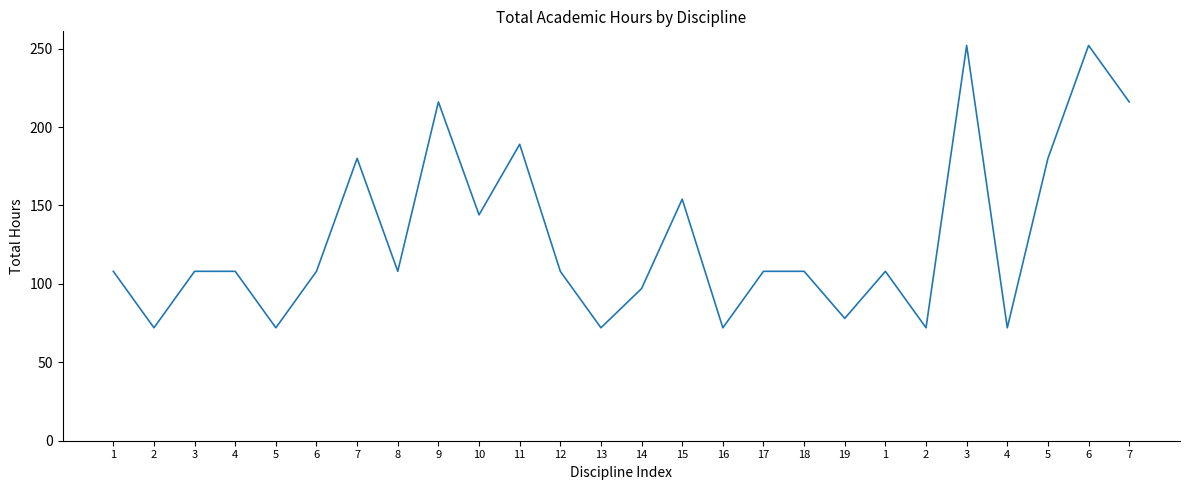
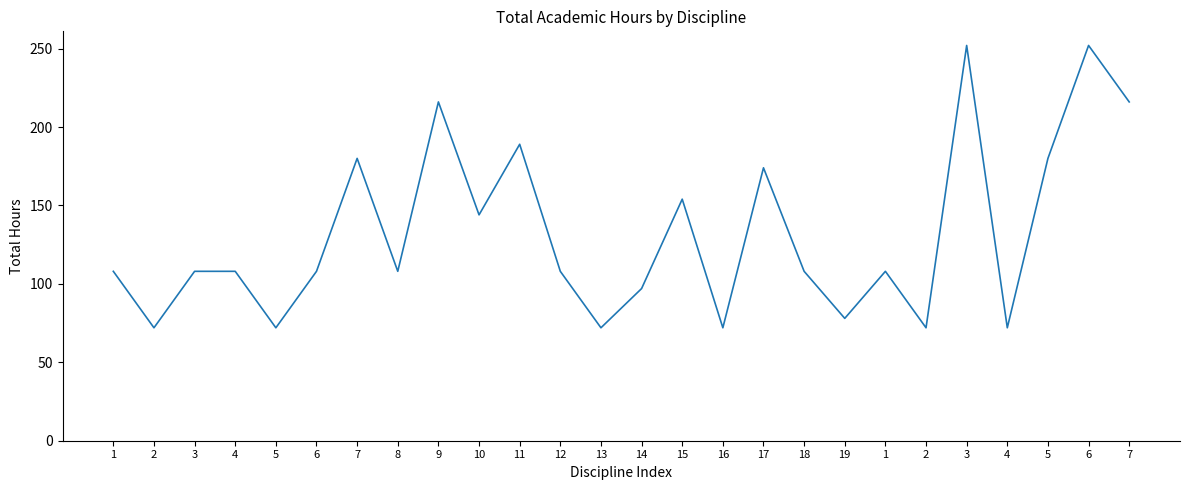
  {
    "8": 108,
    "9": 216,
    "10": 144,
    "11": 189,
    "12": 108,
    "13": 72,
    "14": 97,
    "15": 154,
    "16": 72,
-   "17": 108,
+   "17": 174,
    "18": 108,
    "19": 78
  }
